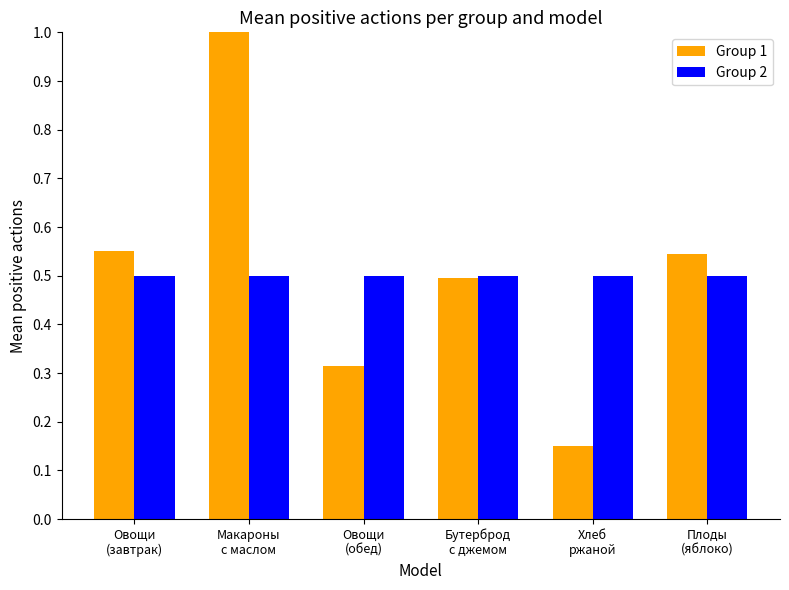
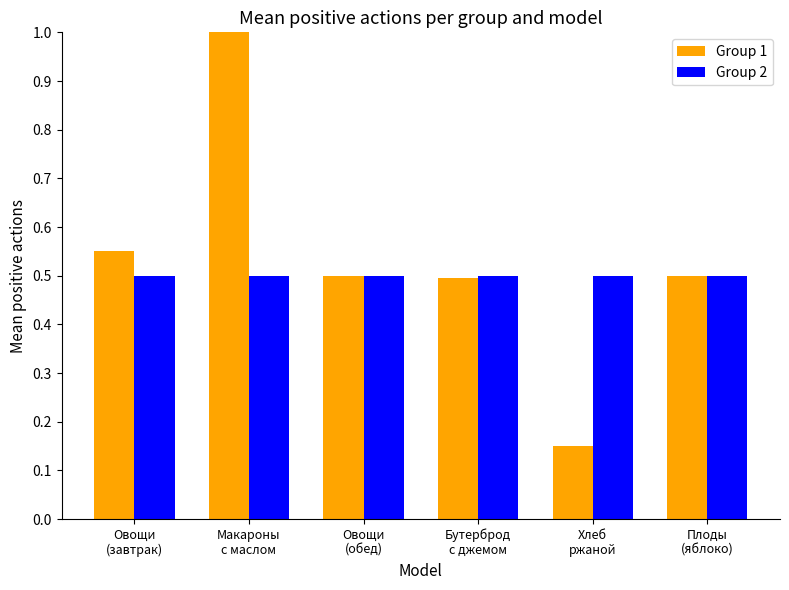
  {
    "Group 1": {
      "Овощи (завтрак)": 0.55,
      "Макароны с маслом": 1.00,
-     "Овощи (обед)": 0.32,
+     "Овощи (обед)": 0.50,
      "Бутерброд с джемом": 0.50,
      "Хлеб ржаной": 0.15,
-     "Плоды (яблоко)": 0.55
+     "Плоды (яблоко)": 0.50
    },
    "Group 2": {
      "Овощи (завтрак)": 0.50,
      "Макароны с маслом": 0.50,
      "Овощи (обед)": 0.50,
      "Бутерброд с джемом": 0.50,
      "Хлеб ржаной": 0.50,
      "Плоды (яблоко)": 0.50
    }
  }
